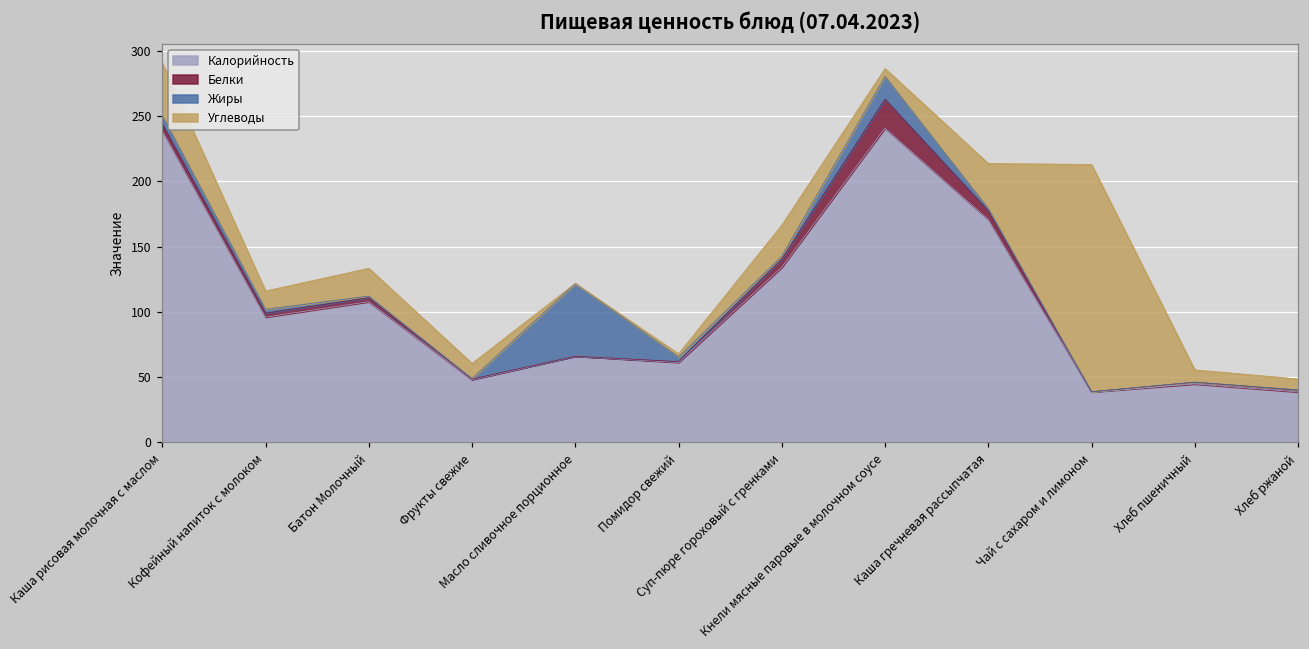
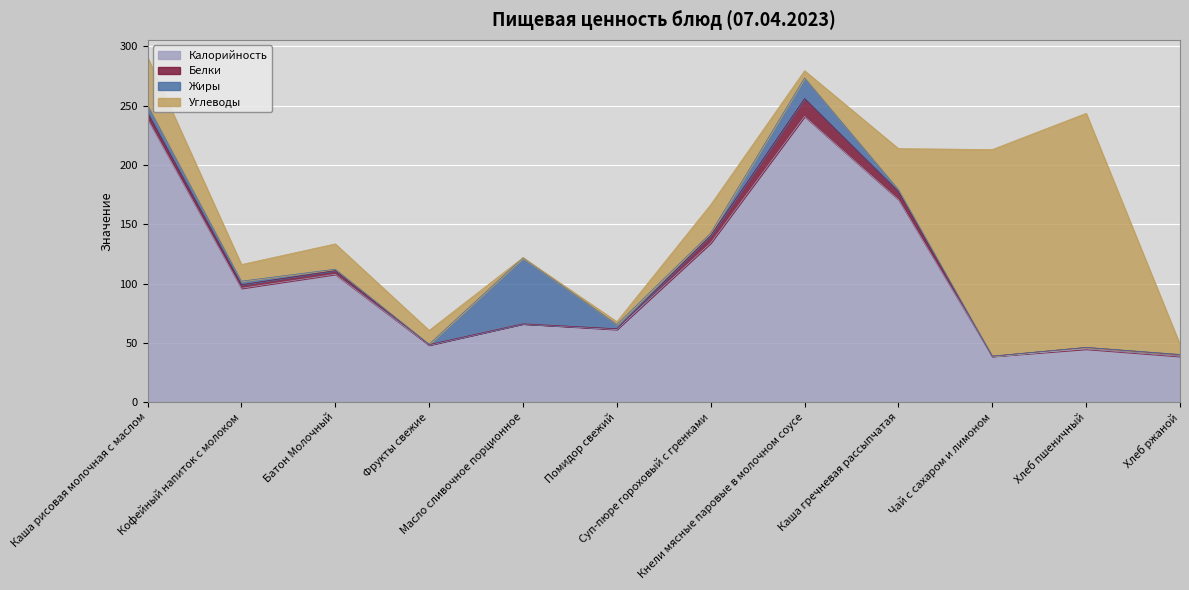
  {
    "Калорийность": {
      "Каша рисовая молочная с маслом": 239,
      "Кофейный напиток с молоком": 96,
      "Батон Молочный": 108,
      "Суп-пюре гороховый с гренками": 134,
      "Кнели мясные паровые в молочном соусе": 241,
      "Каша гречневая рассыпчатая": 171
    },
    "Белки": {
      "Каша рисовая молочная с маслом": 5,
      "Кофейный напиток с молоком": 3,
-     "Кнели мясные паровые в молочном соусе": 22
+     "Кнели мясные паровые в молочном соусе": 15
    },
    "Жиры": {
      "Каша рисовая молочная с маслом": 6,
      "Кофейный напиток с молоком": 3,
      "Помидор свежий": 4,
      "Кнели мясные паровые в молочном соусе": 17
    },
    "Углеводы": {
      "Каша рисовая молочная с маслом": 40,
      "Кофейный напиток с молоком": 14,
      "Батон Молочный": 21,
      "Фрукты свежие": 12,
      "Помидор свежий": 2,
      "Суп-пюре гороховый с гренками": 24,
      "Кнели мясные паровые в молочном соусе": 6,
      "Каша гречневая рассыпчатая": 34,
      "Чай с сахаром и лимоном": 174,
-     "Хлеб пшеничный": 9,
+     "Хлеб пшеничный": 197,
      "Хлеб ржаной": 8
    }
  }
